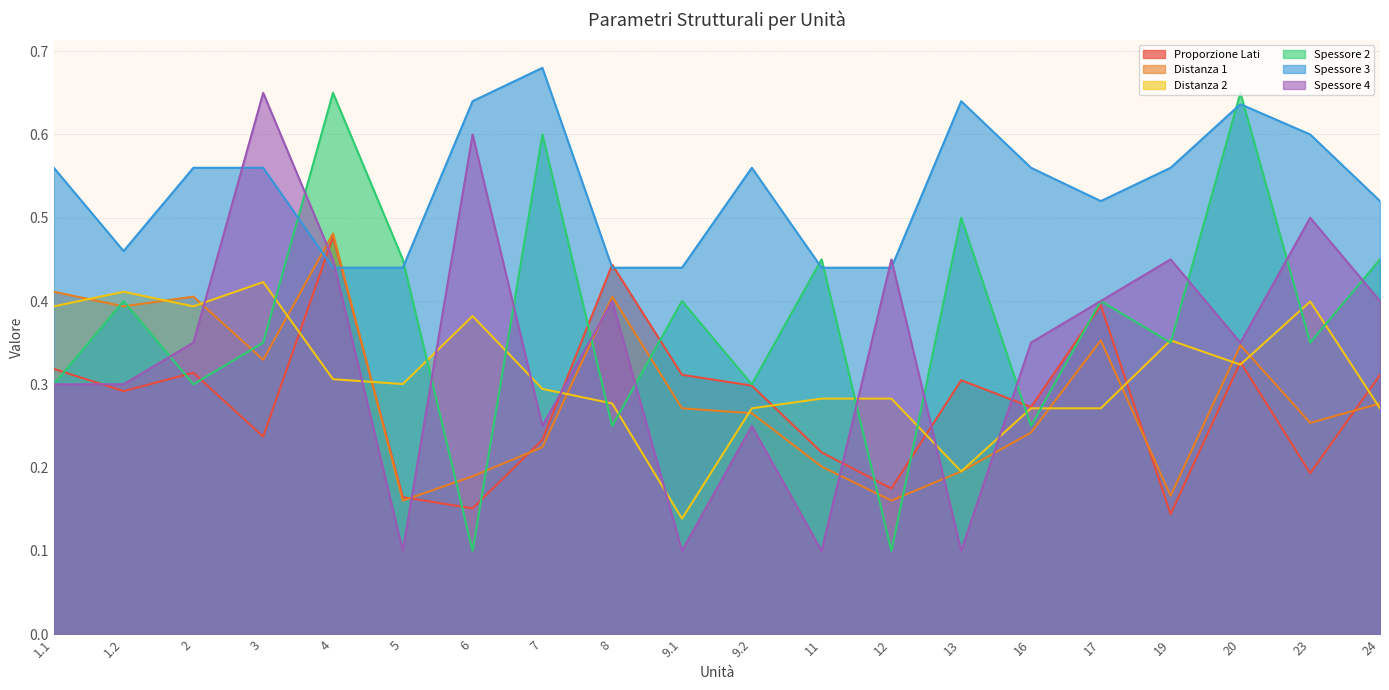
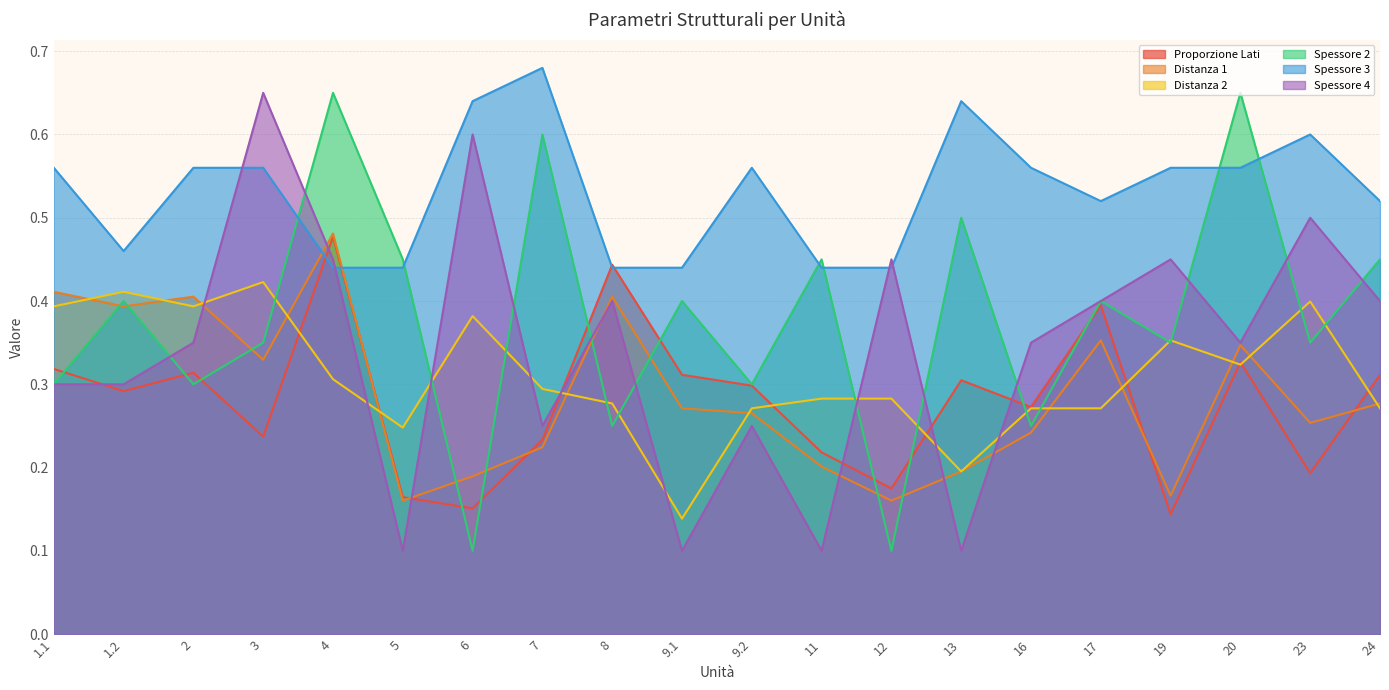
  {
    "Distanza 2": {
      "1.1": 0.39,
      "1.2": 0.41,
      "2": 0.39,
      "3": 0.42,
      "4": 0.31,
-     "5": 0.30,
+     "5": 0.25,
      "6": 0.38,
      "7": 0.29,
      "8": 0.28,
      "9.1": 0.14,
      "9.2": 0.27,
      "11": 0.28,
      "12": 0.28,
      "17": 0.27,
      "23": 0.40,
      "24": 0.27
    },
    "Spessore 2": {
      "1.2": 0.40,
      "2": 0.30,
      "3": 0.35,
      "4": 0.65,
      "5": 0.45,
      "6": 0.10,
      "7": 0.60,
      "8": 0.25,
      "9.1": 0.40,
      "11": 0.45,
      "12": 0.10,
      "13": 0.50,
      "16": 0.25,
      "23": 0.35,
      "24": 0.45
    },
    "Spessore 3": {
      "1.1": 0.56,
      "1.2": 0.46,
      "2": 0.56,
      "3": 0.56,
      "4": 0.44,
      "5": 0.44,
      "6": 0.64,
      "7": 0.68,
      "8": 0.44,
      "9.1": 0.44,
      "9.2": 0.56,
      "11": 0.44,
      "12": 0.44,
      "13": 0.64,
      "16": 0.56,
      "17": 0.52,
      "19": 0.56,
-     "20": 0.64,
+     "20": 0.56,
      "23": 0.60,
      "24": 0.52
    },
    "Spessore 4": {
      "1.2": 0.30,
      "2": 0.35,
      "3": 0.65,
      "4": 0.45,
      "5": 0.10,
      "6": 0.60,
      "7": 0.25,
      "8": 0.40,
      "9.1": 0.10,
      "9.2": 0.25,
      "11": 0.10,
      "12": 0.45,
      "13": 0.10,
      "16": 0.35,
      "19": 0.45,
      "23": 0.50,
      "24": 0.40
    }
  }
